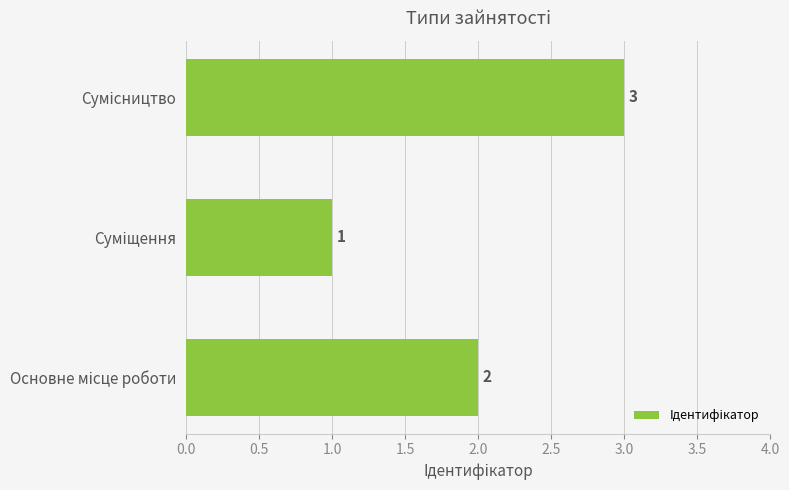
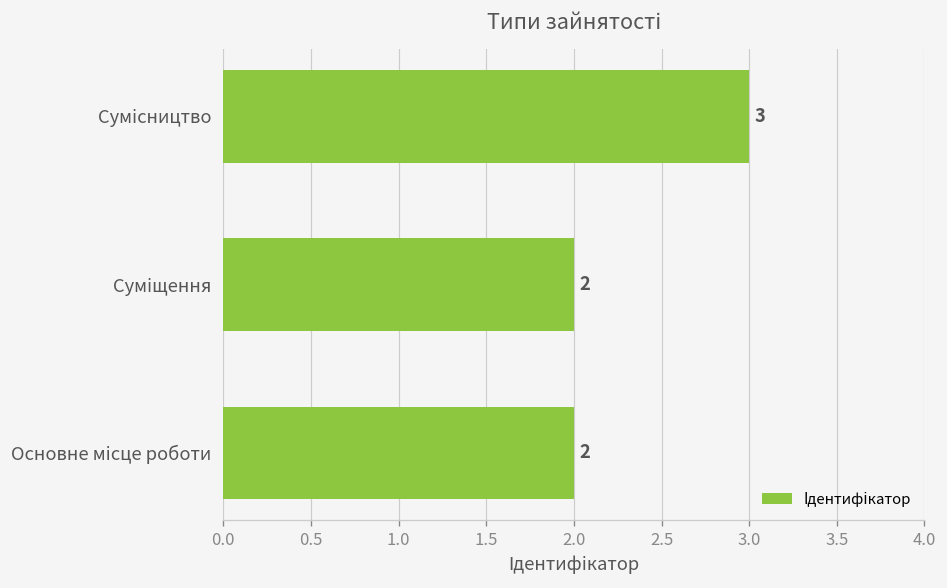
  {
    "Сумісництво": 3,
-   "Суміщення": 1,
+   "Суміщення": 2,
    "Основне місце роботи": 2
  }
